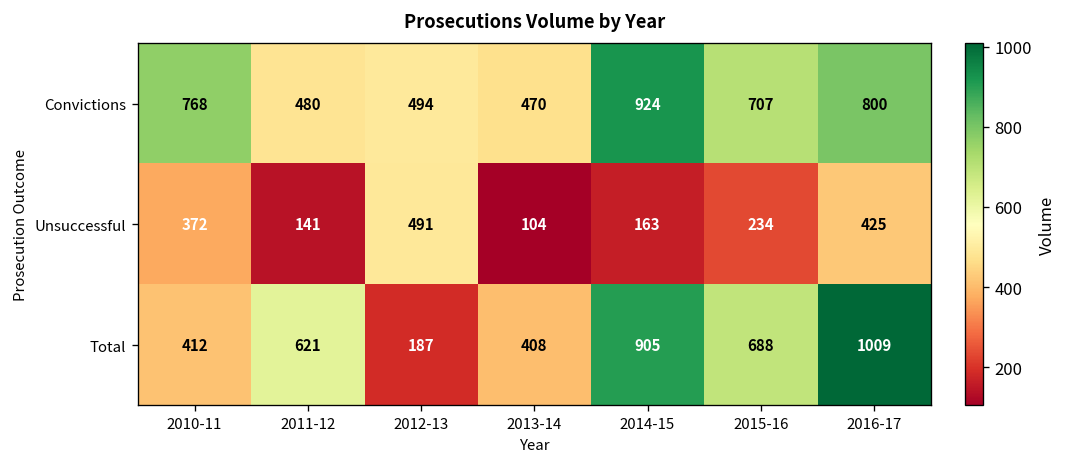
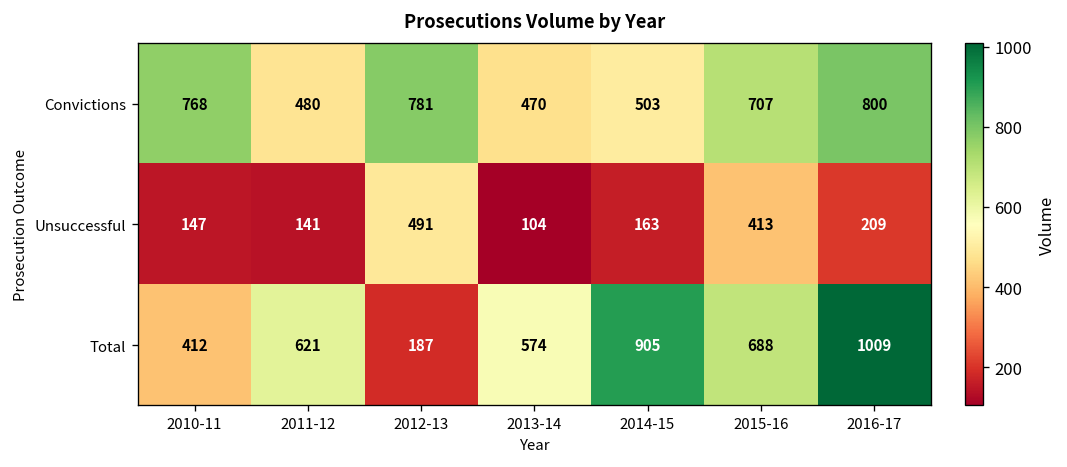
  {
    "Convictions": {
      "2010-11": 768,
      "2011-12": 480,
-     "2012-13": 494,
+     "2012-13": 781,
      "2013-14": 470,
-     "2014-15": 924,
+     "2014-15": 503,
      "2015-16": 707,
      "2016-17": 800
    },
    "Unsuccessful": {
-     "2010-11": 372,
+     "2010-11": 147,
      "2011-12": 141,
      "2012-13": 491,
      "2013-14": 104,
      "2014-15": 163,
-     "2015-16": 234,
-     "2016-17": 425
+     "2015-16": 413,
+     "2016-17": 209
    },
    "Total": {
      "2010-11": 412,
      "2011-12": 621,
      "2012-13": 187,
-     "2013-14": 408,
+     "2013-14": 574,
      "2014-15": 905,
      "2015-16": 688,
      "2016-17": 1009
    }
  }
